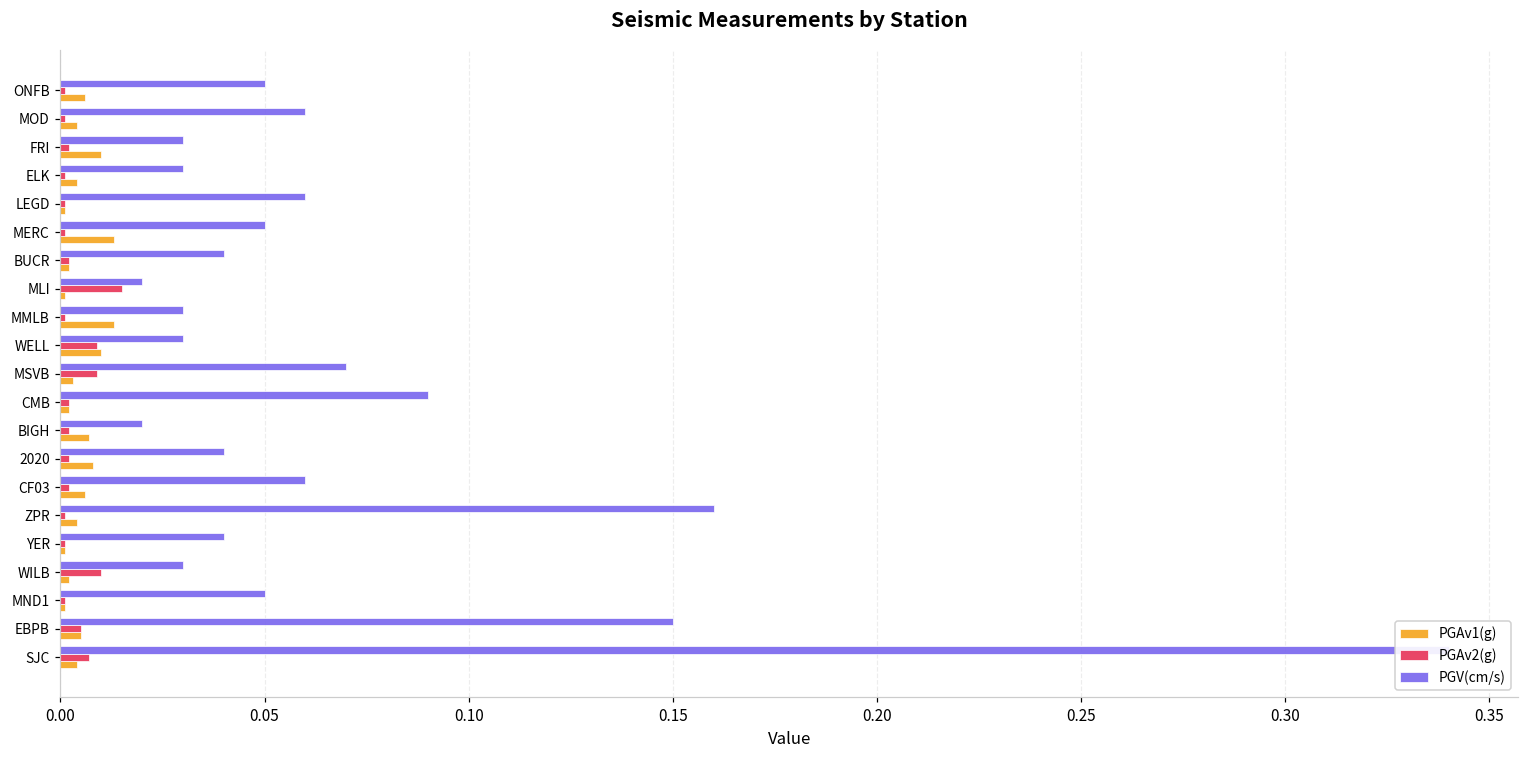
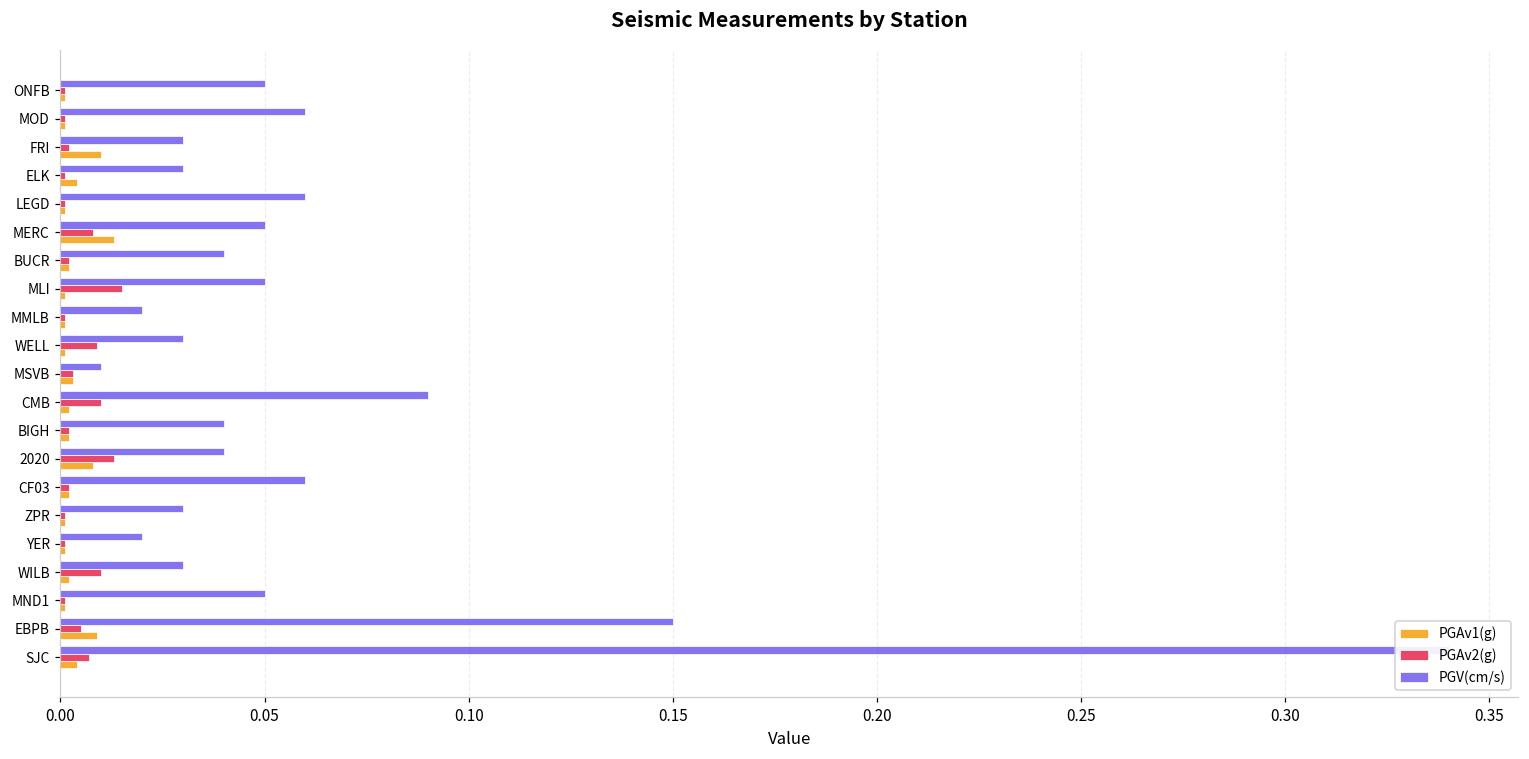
  {
    "PGAv1(g)": {
-     "ONFB": 0.006,
-     "MOD": 0.004,
+     "ONFB": 0.001,
+     "MOD": 0.001,
      "FRI": 0.010,
      "ELK": 0.004,
      "LEGD": 0.001,
      "MERC": 0.013,
      "BUCR": 0.002,
      "MLI": 0.001,
-     "MMLB": 0.013,
-     "WELL": 0.010,
+     "MMLB": 0.001,
+     "WELL": 0.001,
      "MSVB": 0.003,
      "CMB": 0.002,
-     "BIGH": 0.007,
+     "BIGH": 0.002,
      "2020": 0.008,
-     "CF03": 0.006,
-     "ZPR": 0.004,
+     "CF03": 0.002,
+     "ZPR": 0.001,
      "YER": 0.001,
      "WILB": 0.002,
      "MND1": 0.001,
-     "EBPB": 0.005,
+     "EBPB": 0.009,
      "SJC": 0.004
    },
    "PGAv2(g)": {
      "ONFB": 0.001,
      "MOD": 0.001,
      "FRI": 0.002,
      "ELK": 0.001,
      "LEGD": 0.001,
-     "MERC": 0.001,
+     "MERC": 0.008,
      "BUCR": 0.002,
      "MLI": 0.015,
      "MMLB": 0.001,
      "WELL": 0.009,
-     "MSVB": 0.009,
-     "CMB": 0.002,
+     "MSVB": 0.003,
+     "CMB": 0.010,
      "BIGH": 0.002,
-     "2020": 0.002,
+     "2020": 0.013,
      "CF03": 0.002,
      "ZPR": 0.001,
      "YER": 0.001,
      "WILB": 0.010,
      "MND1": 0.001,
      "EBPB": 0.005,
      "SJC": 0.007
    },
    "PGV(cm/s)": {
      "ONFB": 0.05,
      "MOD": 0.06,
      "FRI": 0.03,
      "ELK": 0.03,
      "LEGD": 0.06,
      "MERC": 0.05,
      "BUCR": 0.04,
-     "MLI": 0.02,
-     "MMLB": 0.03,
+     "MLI": 0.05,
+     "MMLB": 0.02,
      "WELL": 0.03,
-     "MSVB": 0.07,
+     "MSVB": 0.01,
      "CMB": 0.09,
-     "BIGH": 0.02,
+     "BIGH": 0.04,
      "2020": 0.04,
      "CF03": 0.06,
-     "ZPR": 0.16,
-     "YER": 0.04,
+     "ZPR": 0.03,
+     "YER": 0.02,
      "WILB": 0.03,
      "MND1": 0.05,
      "EBPB": 0.15
    }
  }
